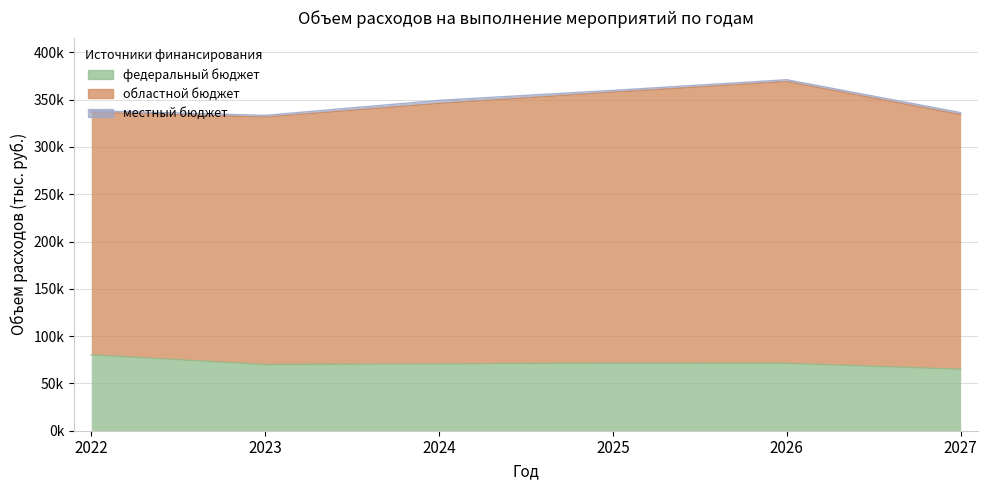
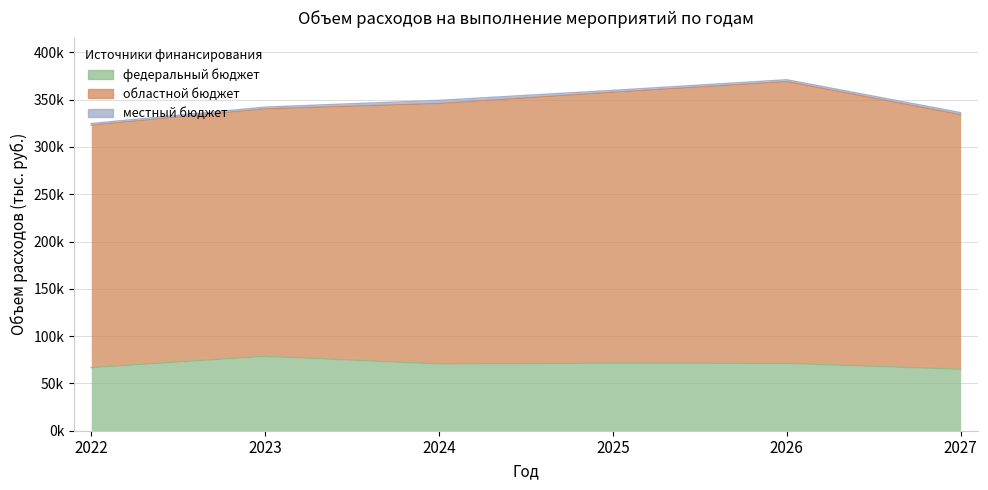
  {
    "федеральный бюджет": {
-     "2022": 80000,
-     "2023": 70000,
+     "2022": 70000,
+     "2023": 80000,
      "2024": 70000,
      "2025": 70000,
      "2026": 70000,
      "2027": 70000
    },
    "областной бюджет": {
      "2024": 280000
    },
    "местный бюджет": {
      "2024": 0
    }
  }
